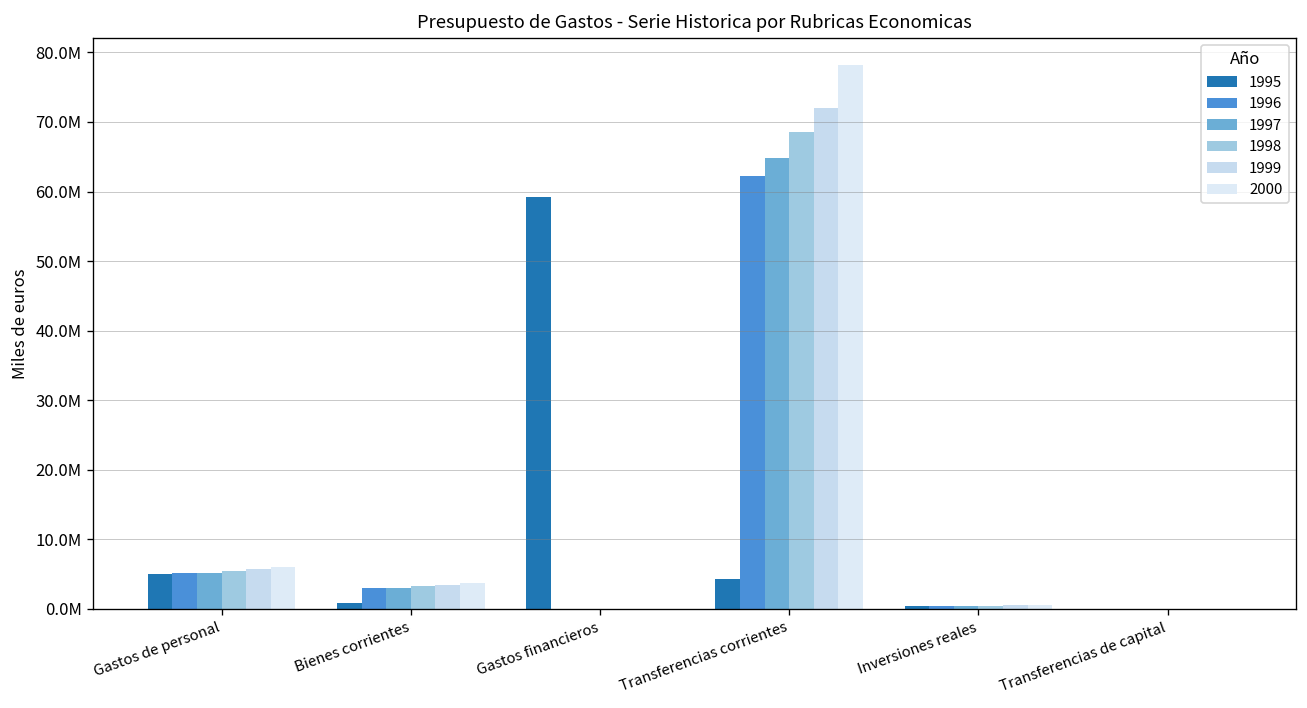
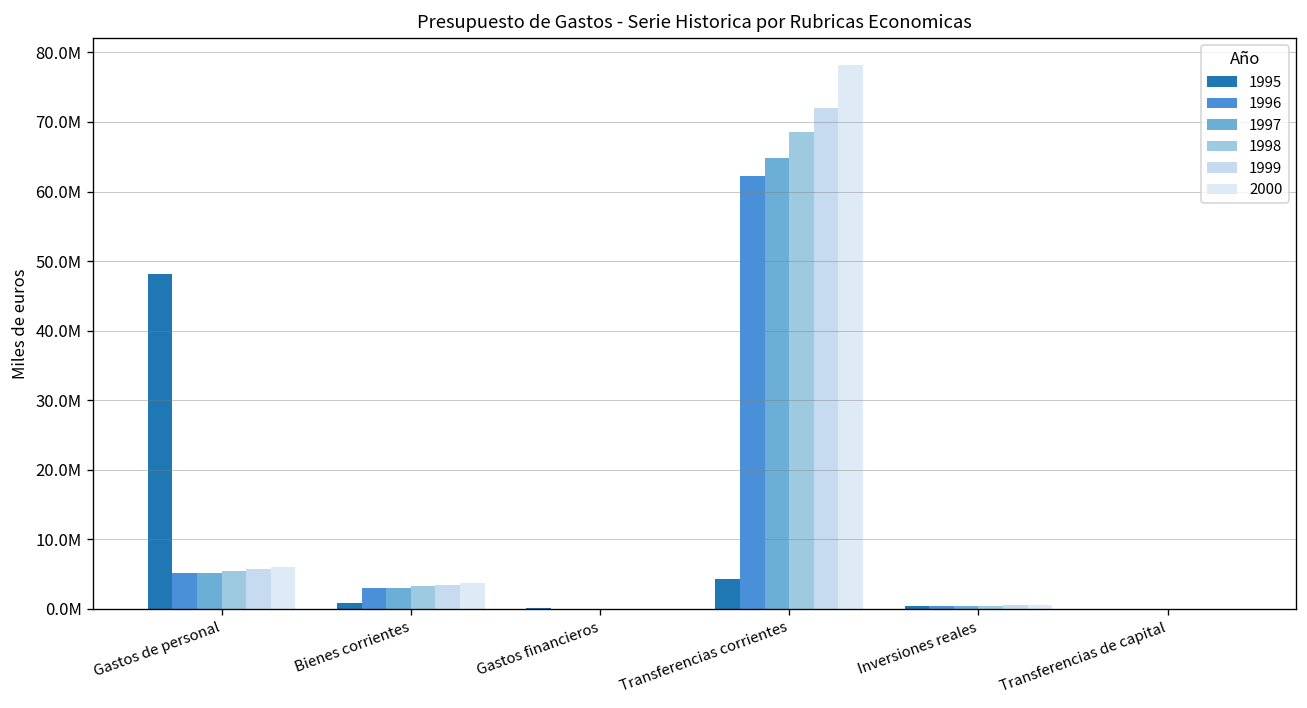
  {
    "1995": {
-     "Gastos de personal": 5000000,
+     "Gastos de personal": 48000000,
      "Bienes corrientes": 1000000,
-     "Gastos financieros": 59000000,
+     "Gastos financieros": 0,
      "Transferencias corrientes": 4000000,
      "Inversiones reales": 0
    }
  }
